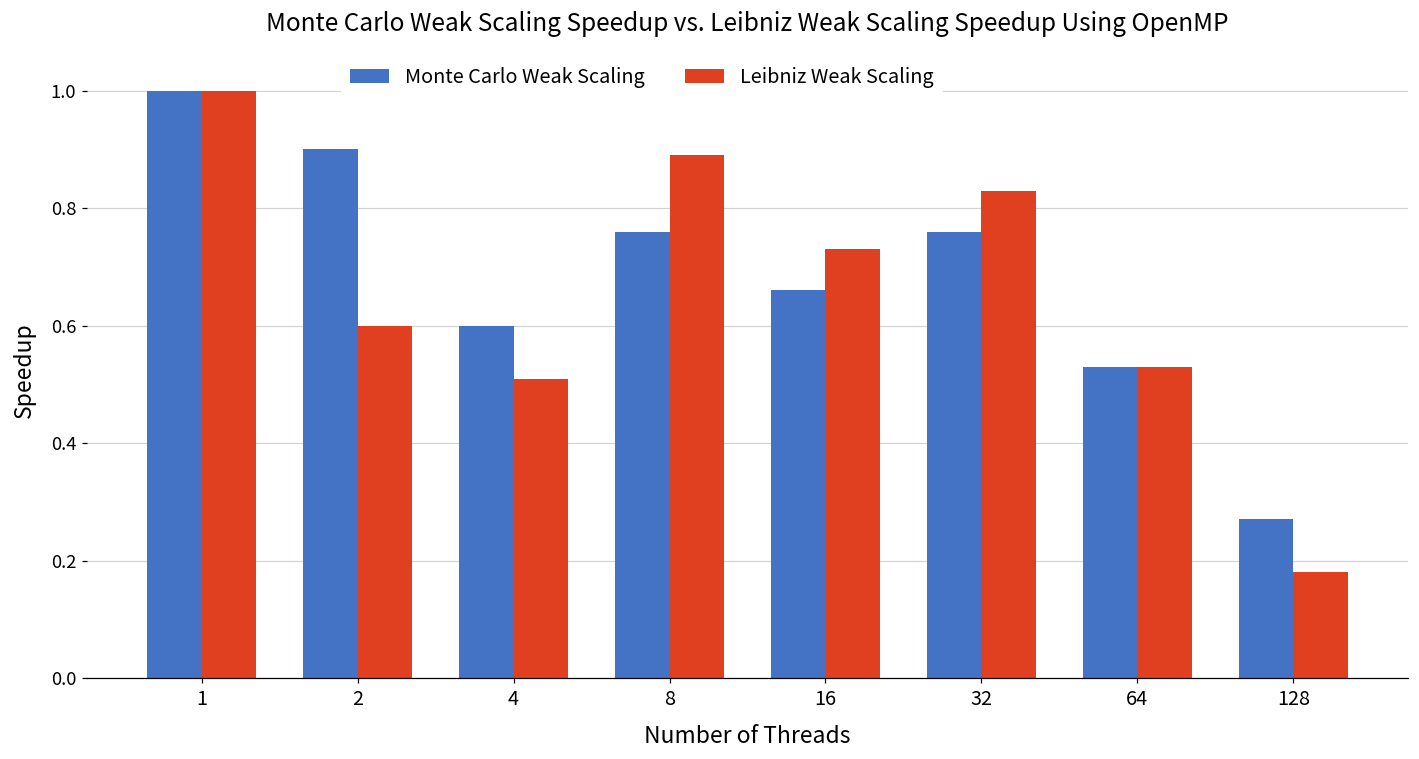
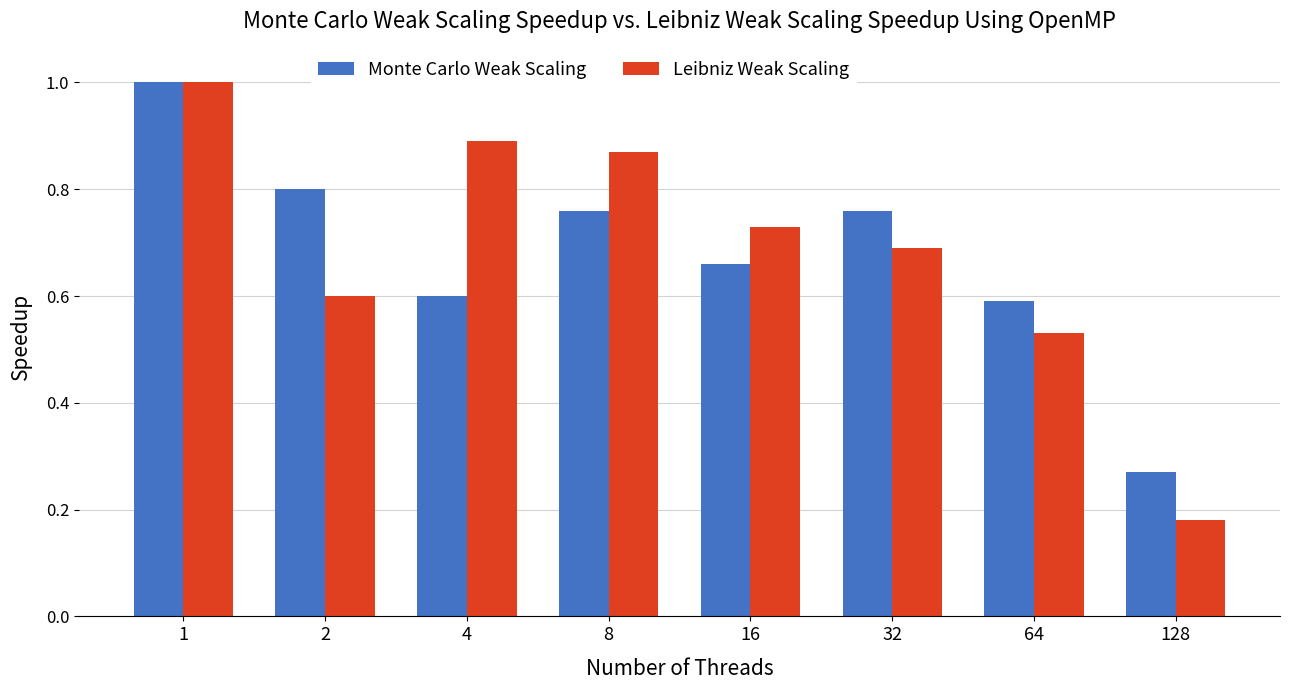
  {
    "Monte Carlo Weak Scaling": {
      "1": 1.00,
-     "2": 0.9,
+     "2": 0.8,
      "4": 0.60,
      "8": 0.76,
      "16": 0.66,
      "32": 0.76,
-     "64": 0.53,
+     "64": 0.59,
      "128": 0.27
    },
    "Leibniz Weak Scaling": {
      "1": 1.00,
      "2": 0.60,
-     "4": 0.51,
-     "8": 0.89,
+     "4": 0.89,
+     "8": 0.87,
      "16": 0.73,
-     "32": 0.83,
+     "32": 0.69,
      "64": 0.53,
      "128": 0.18
    }
  }
